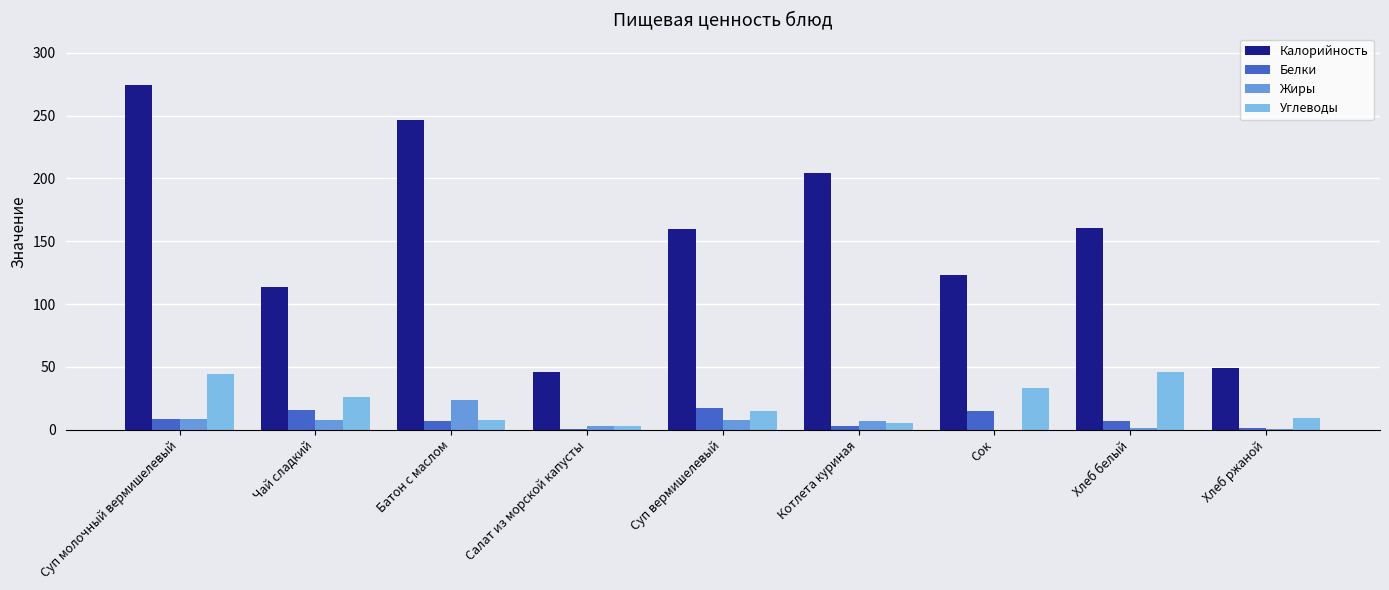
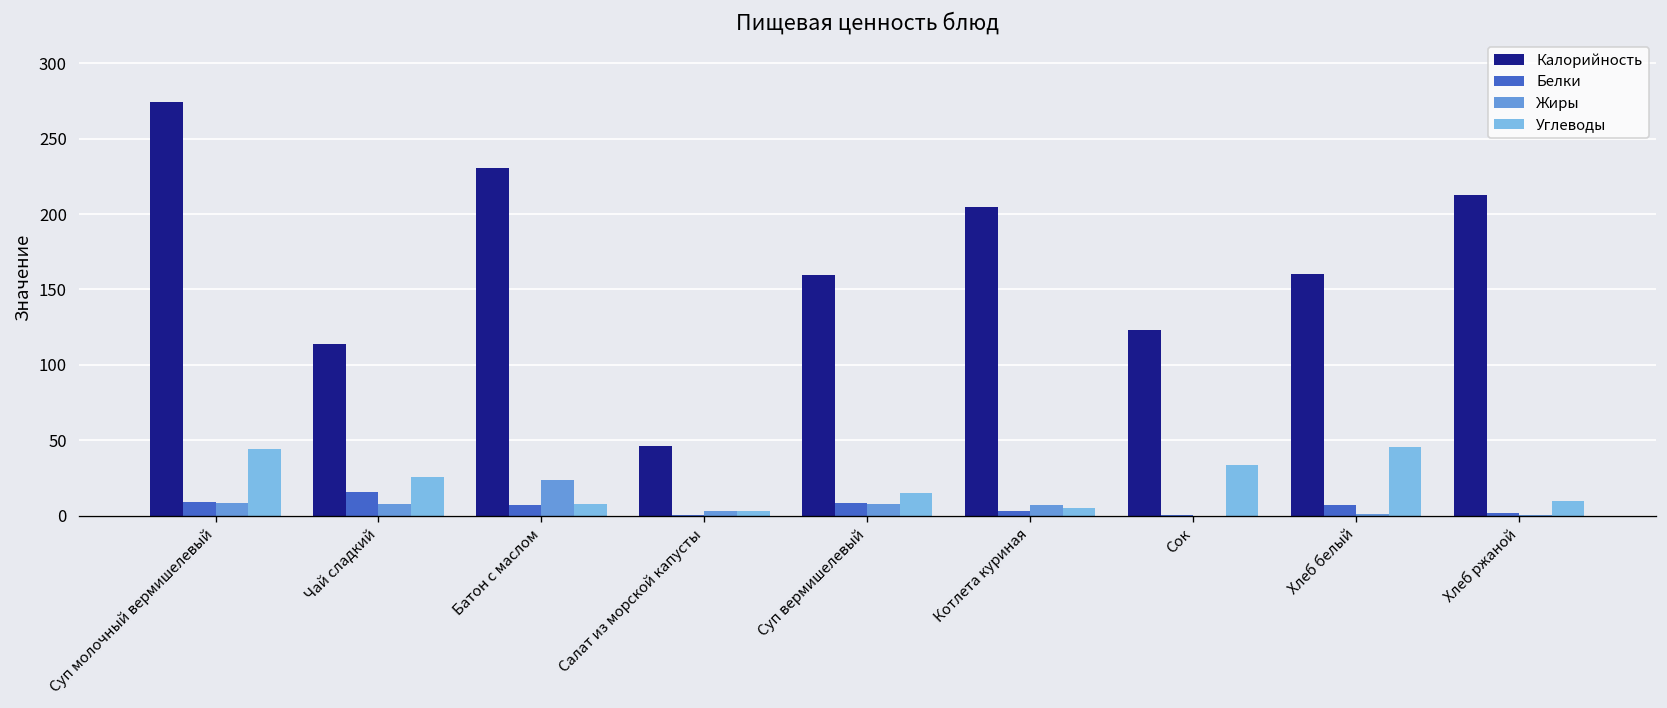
  {
    "Калорийность": {
      "Суп молочный вермишелевый": 274,
      "Чай сладкий": 114,
-     "Батон с маслом": 247,
+     "Батон с маслом": 231,
      "Салат из морской капусты": 46,
      "Суп вермишелевый": 160,
      "Котлета куриная": 205,
      "Сок": 123,
      "Хлеб белый": 160,
-     "Хлеб ржаной": 49
+     "Хлеб ржаной": 213
    },
    "Белки": {
      "Суп молочный вермишелевый": 9,
      "Чай сладкий": 15,
      "Батон с маслом": 7,
-     "Суп вермишелевый": 17,
+     "Суп вермишелевый": 8,
      "Котлета куриная": 3,
-     "Сок": 15,
+     "Сок": 0,
      "Хлеб белый": 7
    }
  }
